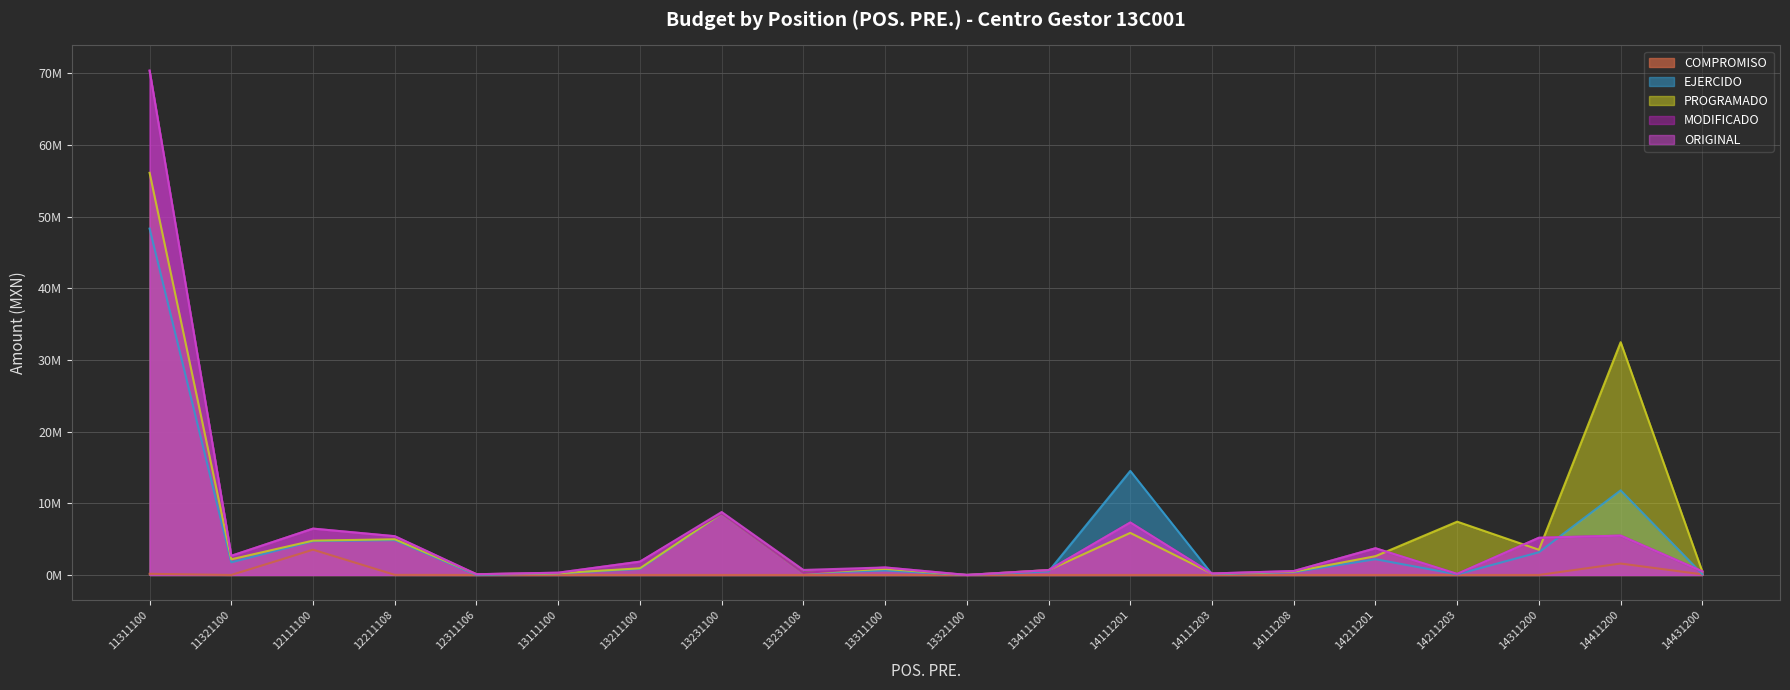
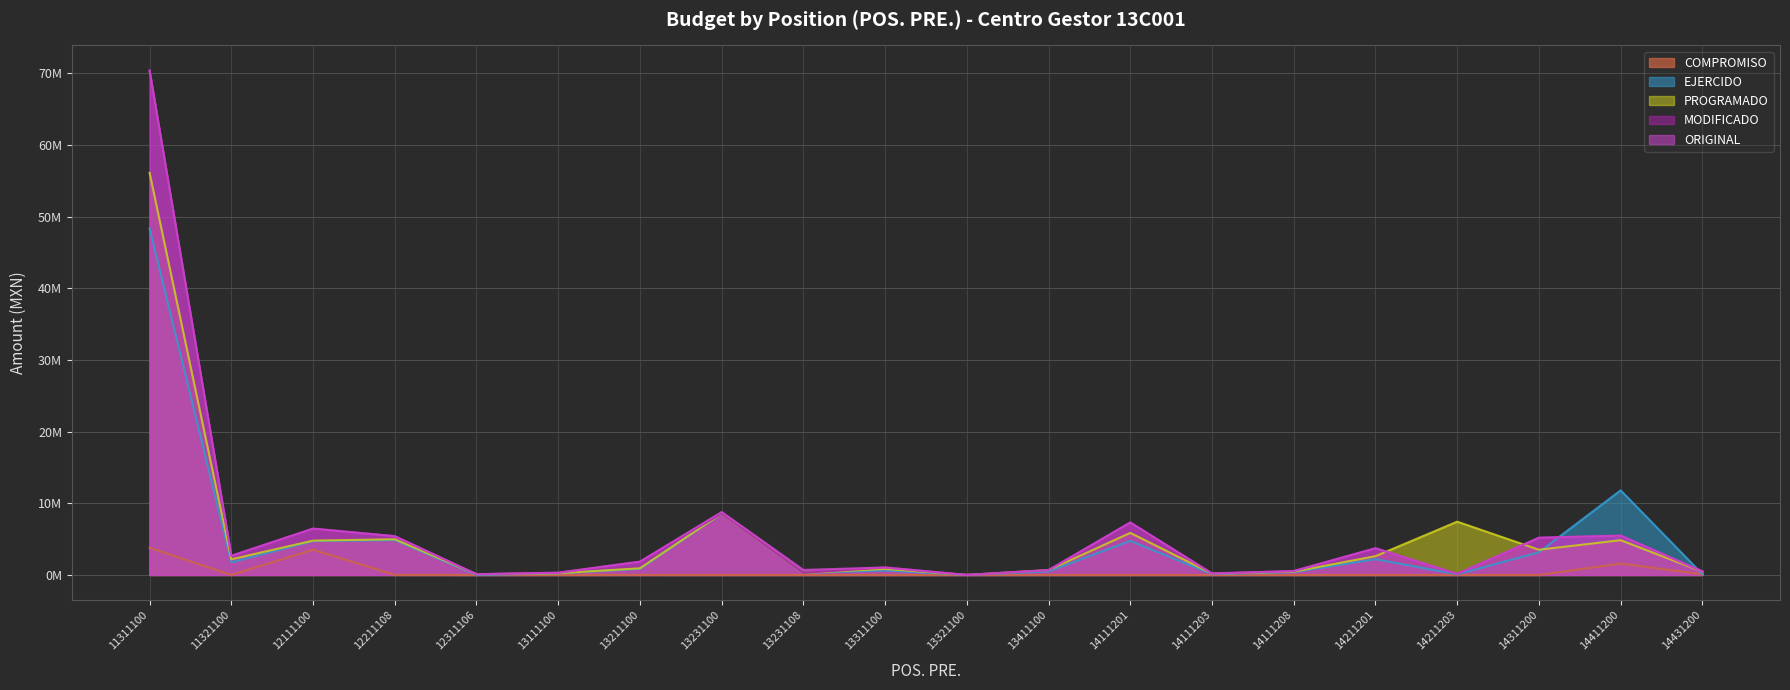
  {
    "COMPROMISO": {
-     "11311100": 0,
+     "11311100": 4000000,
      "11321100": 0,
      "12111100": 4000000,
      "12211108": 0,
      "13211100": 0,
      "13231100": 0,
      "13311100": 0,
      "13411100": 0,
      "14111201": 0,
      "14111208": 0,
      "14211201": 0,
      "14311200": 0,
      "14411200": 2000000
    },
    "EJERCIDO": {
      "11311100": 48000000,
      "11321100": 2000000,
-     "14111201": 15000000,
+     "14111201": 5000000,
      "14211201": 2000000,
      "14411200": 12000000
    },
    "PROGRAMADO": {
      "11311100": 56000000,
      "11321100": 2000000,
      "14111201": 6000000,
      "14211201": 3000000,
      "14211203": 7000000,
-     "14411200": 32000000
+     "14411200": 5000000
    }
  }
